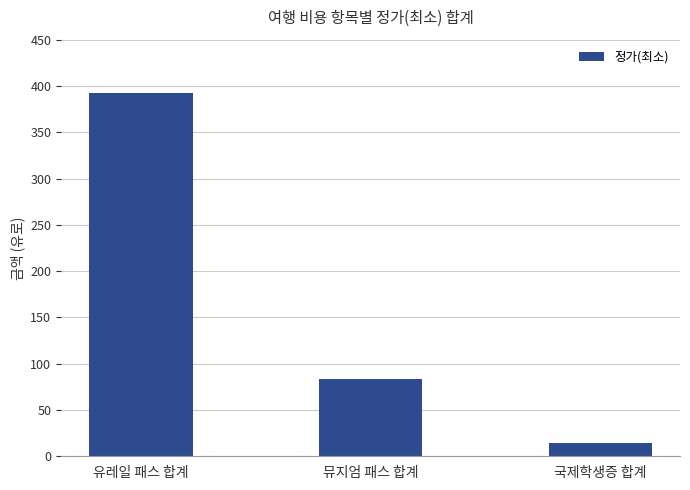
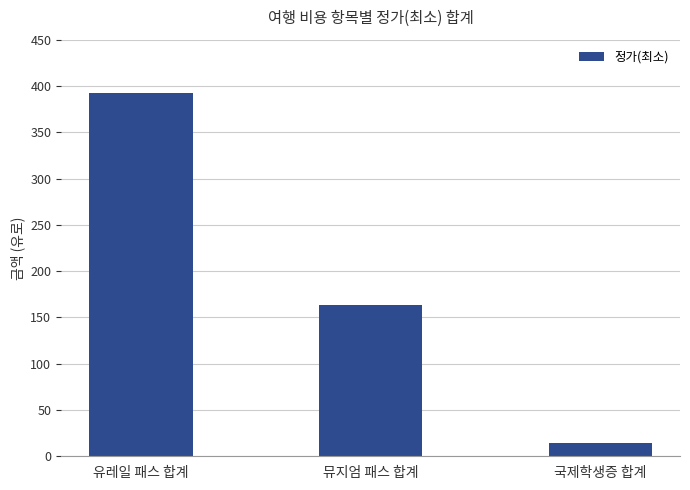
  {
    "유레일 패스 합계": 390,
-   "뮤지엄 패스 합계": 80,
+   "뮤지엄 패스 합계": 160,
    "국제학생증 합계": 10
  }
